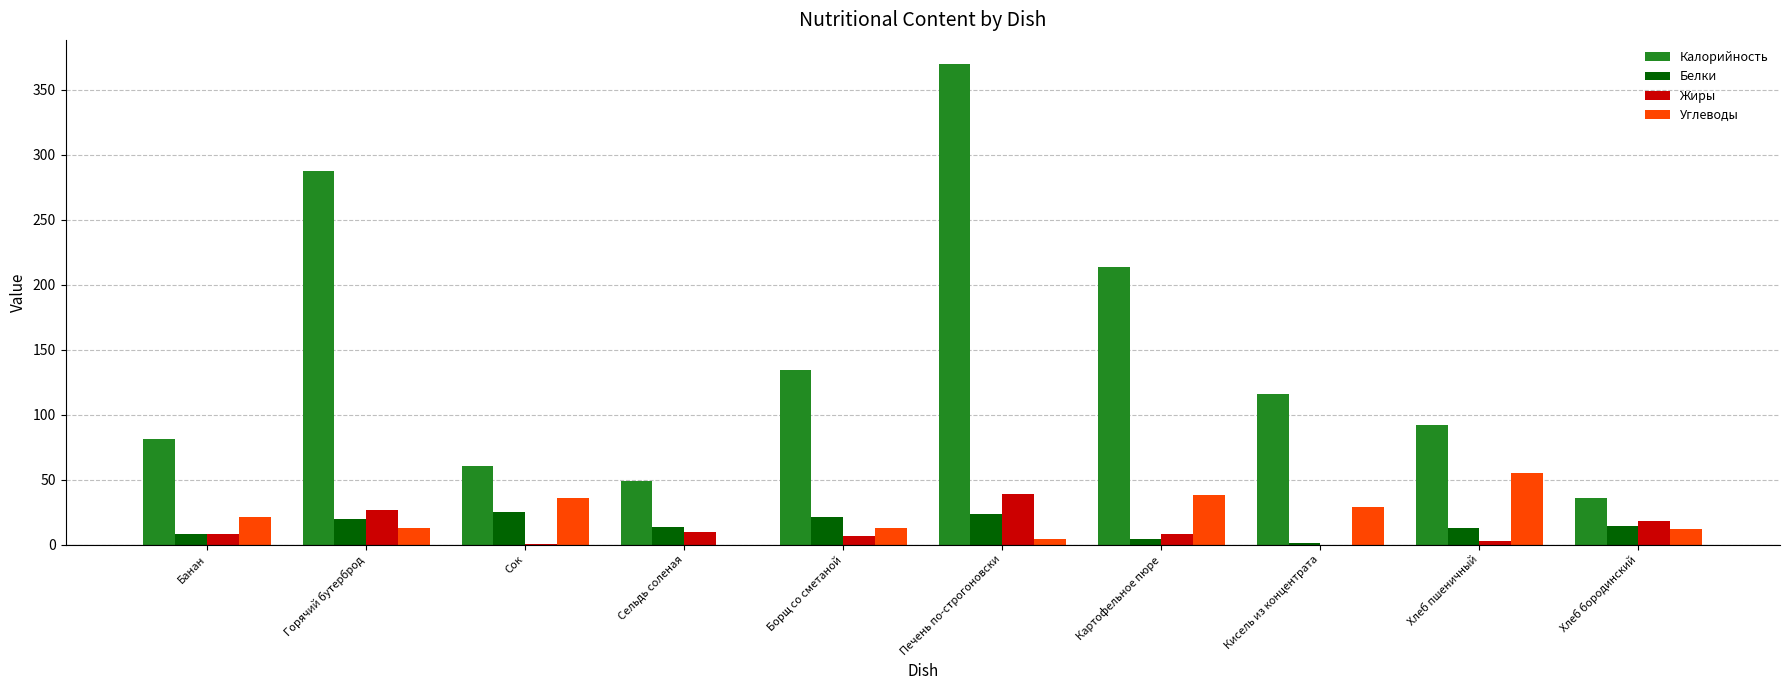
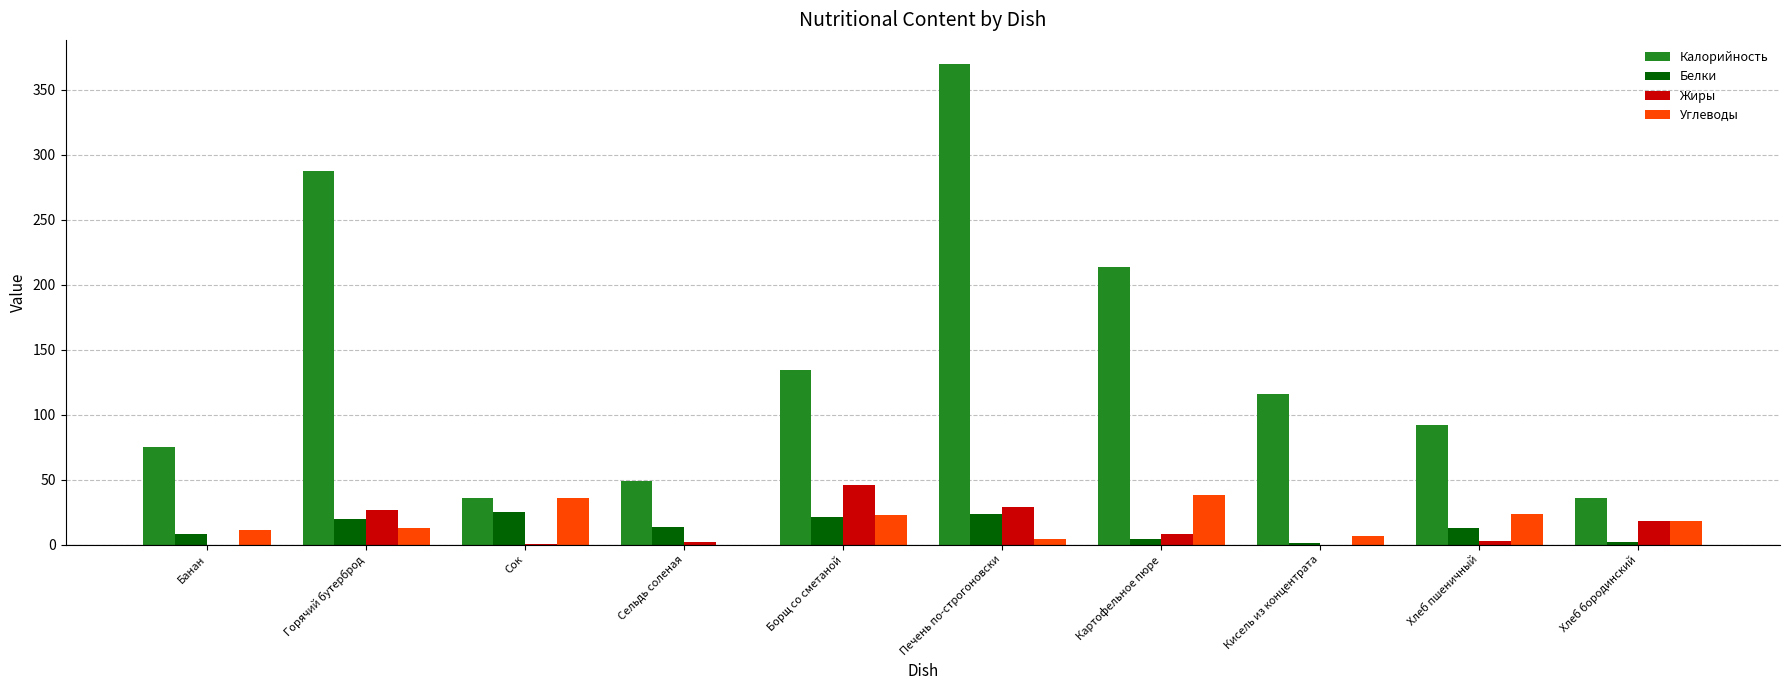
  {
    "Калорийность": {
-     "Банан": 82,
+     "Банан": 75,
      "Горячий бутерброд": 287,
-     "Сок": 60,
+     "Сок": 36,
      "Сельдь соленая": 49,
      "Борщ со сметаной": 135,
      "Печень по-строгоновски": 370,
      "Картофельное пюре": 214,
      "Кисель из концентрата": 116,
      "Хлеб пшеничный": 92,
      "Хлеб бородинский": 36
    },
    "Белки": {
      "Банан": 8,
      "Горячий бутерброд": 20,
      "Сок": 25,
      "Сельдь соленая": 14,
      "Борщ со сметаной": 21,
      "Печень по-строгоновски": 23,
      "Картофельное пюре": 4,
      "Хлеб пшеничный": 13,
-     "Хлеб бородинский": 14
+     "Хлеб бородинский": 2
    },
    "Жиры": {
-     "Банан": 8,
+     "Банан": 0,
      "Горячий бутерброд": 26,
-     "Сельдь соленая": 10,
-     "Борщ со сметаной": 7,
-     "Печень по-строгоновски": 39,
+     "Сельдь соленая": 2,
+     "Борщ со сметаной": 46,
+     "Печень по-строгоновски": 29,
      "Картофельное пюре": 8,
      "Кисель из концентрата": 0,
      "Хлеб пшеничный": 3,
      "Хлеб бородинский": 18
    },
    "Углеводы": {
-     "Банан": 21,
+     "Банан": 11,
      "Горячий бутерброд": 13,
      "Сок": 36,
      "Сельдь соленая": 0,
-     "Борщ со сметаной": 13,
+     "Борщ со сметаной": 23,
      "Печень по-строгоновски": 5,
      "Картофельное пюре": 39,
-     "Кисель из концентрата": 29,
-     "Хлеб пшеничный": 56,
-     "Хлеб бородинский": 12
+     "Кисель из концентрата": 7,
+     "Хлеб пшеничный": 23,
+     "Хлеб бородинский": 19
    }
  }
